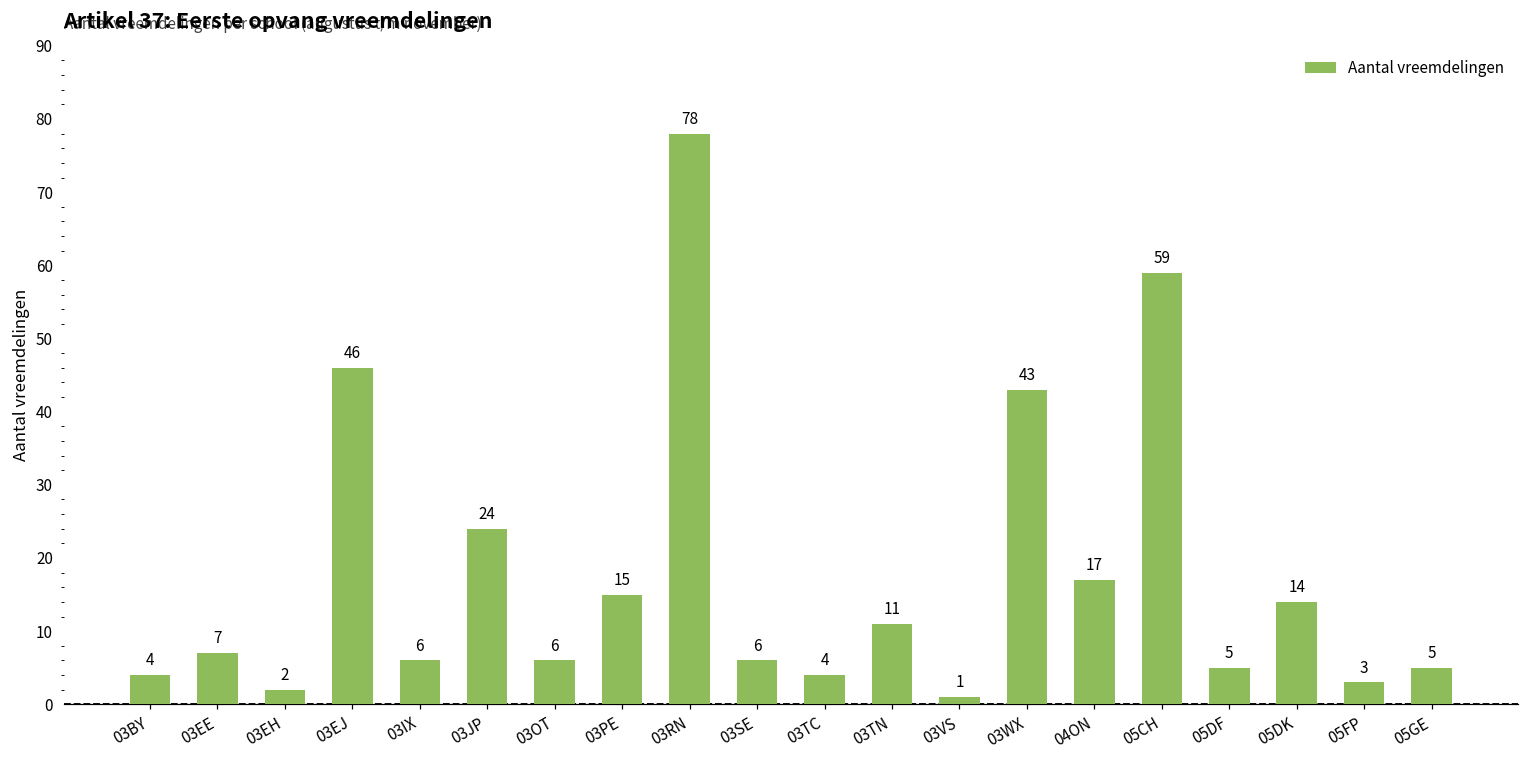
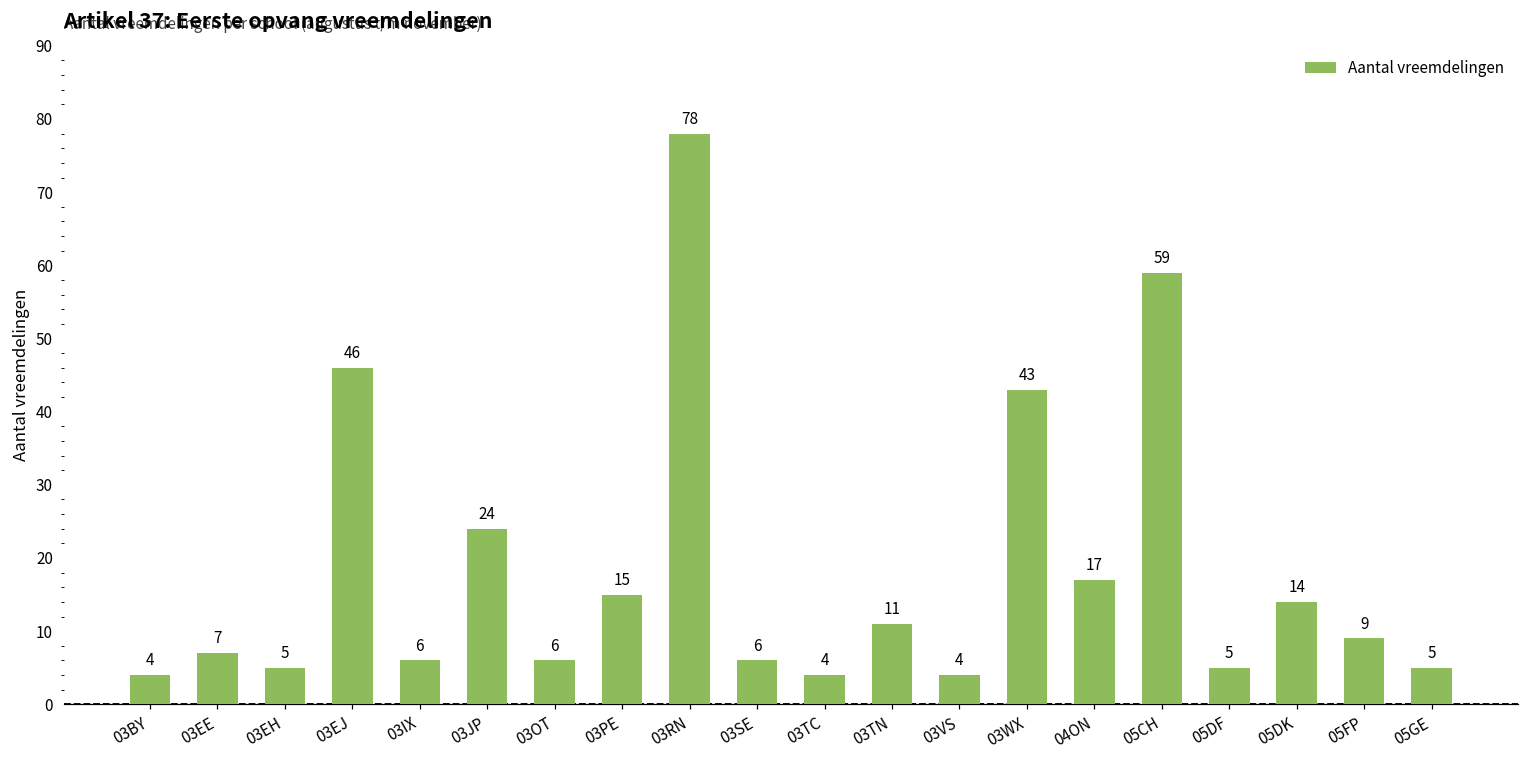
  {
    "03BY": 4,
    "03EE": 7,
-   "03EH": 2,
+   "03EH": 5,
    "03EJ": 46,
    "03IX": 6,
    "03JP": 24,
    "03OT": 6,
    "03PE": 15,
    "03RN": 78,
    "03SE": 6,
    "03TC": 4,
    "03TN": 11,
-   "03VS": 1,
+   "03VS": 4,
    "03WX": 43,
    "04ON": 17,
    "05CH": 59,
    "05DF": 5,
    "05DK": 14,
-   "05FP": 3,
+   "05FP": 9,
    "05GE": 5
  }
